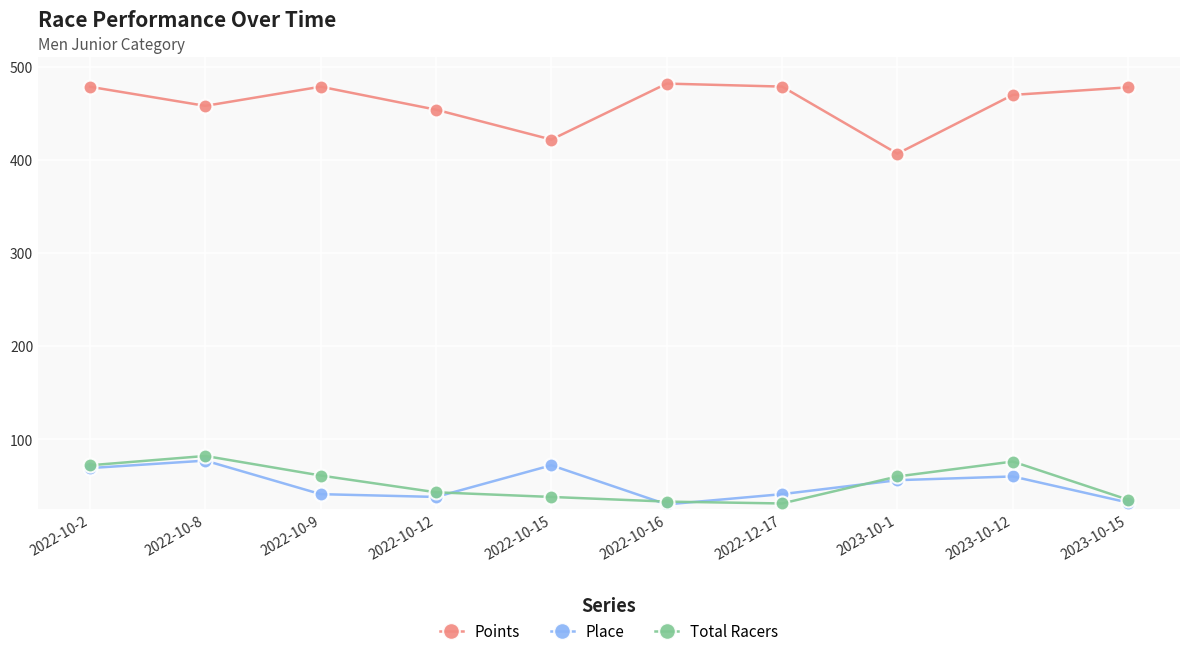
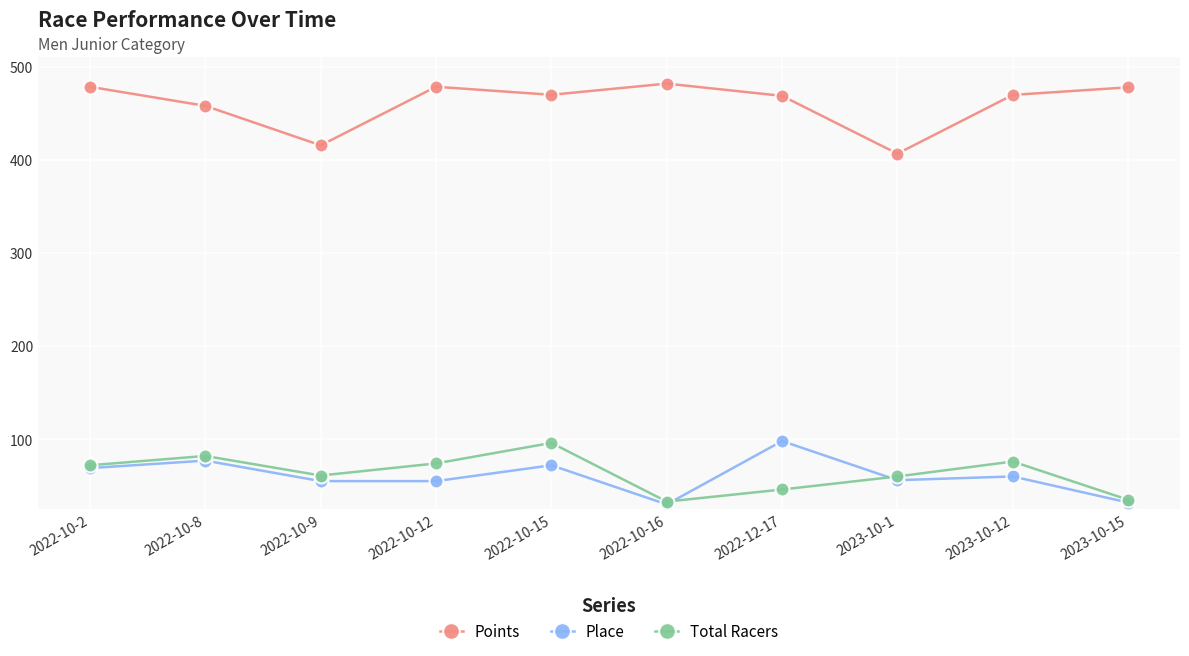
  {
    "Points": {
      "2022-10-2": 480,
      "2022-10-8": 460,
-     "2022-10-9": 480,
-     "2022-10-12": 450,
-     "2022-10-15": 420,
+     "2022-10-9": 420,
+     "2022-10-12": 480,
+     "2022-10-15": 470,
      "2022-10-16": 480,
-     "2022-12-17": 480,
+     "2022-12-17": 470,
      "2023-10-1": 410,
      "2023-10-12": 470,
      "2023-10-15": 480
    },
    "Place": {
      "2022-10-2": 70,
      "2022-10-8": 80,
-     "2022-10-9": 40,
-     "2022-10-12": 40,
+     "2022-10-9": 60,
+     "2022-10-12": 60,
      "2022-10-15": 70,
      "2022-10-16": 30,
-     "2022-12-17": 40,
+     "2022-12-17": 100,
      "2023-10-1": 60,
      "2023-10-12": 60,
      "2023-10-15": 30
    },
    "Total Racers": {
      "2022-10-2": 70,
      "2022-10-8": 80,
      "2022-10-9": 60,
-     "2022-10-12": 40,
-     "2022-10-15": 40,
+     "2022-10-12": 70,
+     "2022-10-15": 100,
      "2022-10-16": 30,
-     "2022-12-17": 30,
+     "2022-12-17": 50,
      "2023-10-1": 60,
      "2023-10-12": 80,
      "2023-10-15": 40
    }
  }
